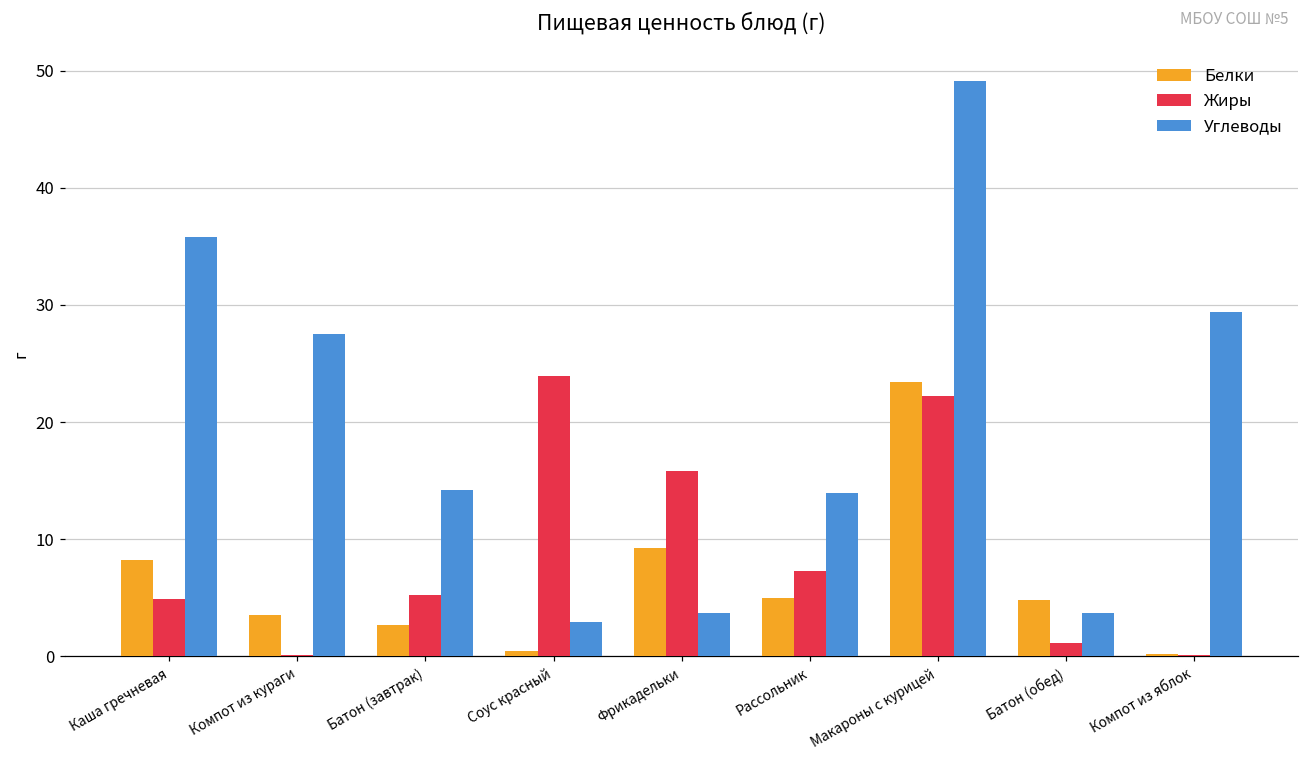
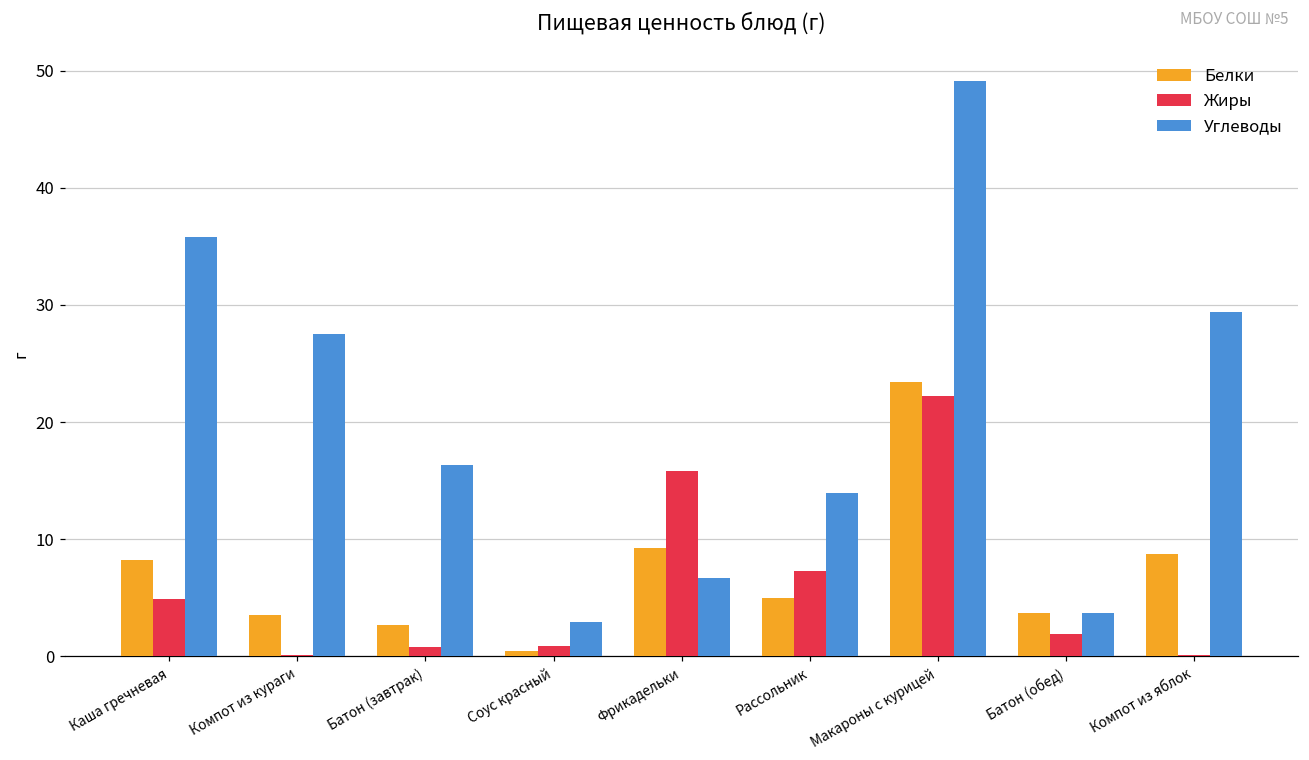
  {
    "Белки": {
      "Каша гречневая": 8.2,
      "Компот из кураги": 3.5,
      "Батон (завтрак)": 2.7,
      "Соус красный": 0.4,
      "Фрикадельки": 9.2,
      "Рассольник": 5.0,
      "Макароны с курицей": 23.4,
-     "Батон (обед)": 4.8,
-     "Компот из яблок": 0.2
+     "Батон (обед)": 3.7,
+     "Компот из яблок": 8.7
    },
    "Жиры": {
      "Каша гречневая": 4.9,
-     "Батон (завтрак)": 5.2,
-     "Соус красный": 23.9,
+     "Батон (завтрак)": 0.8,
+     "Соус красный": 0.9,
      "Фрикадельки": 15.8,
      "Рассольник": 7.3,
      "Макароны с курицей": 22.2,
-     "Батон (обед)": 1.1
+     "Батон (обед)": 1.9
    },
    "Углеводы": {
      "Каша гречневая": 35.8,
      "Компот из кураги": 27.5,
-     "Батон (завтрак)": 14.2,
+     "Батон (завтрак)": 16.3,
      "Соус красный": 2.9,
-     "Фрикадельки": 3.7,
+     "Фрикадельки": 6.7,
      "Рассольник": 13.9,
      "Макароны с курицей": 49.1,
      "Батон (обед)": 3.7,
      "Компот из яблок": 29.4
    }
  }
